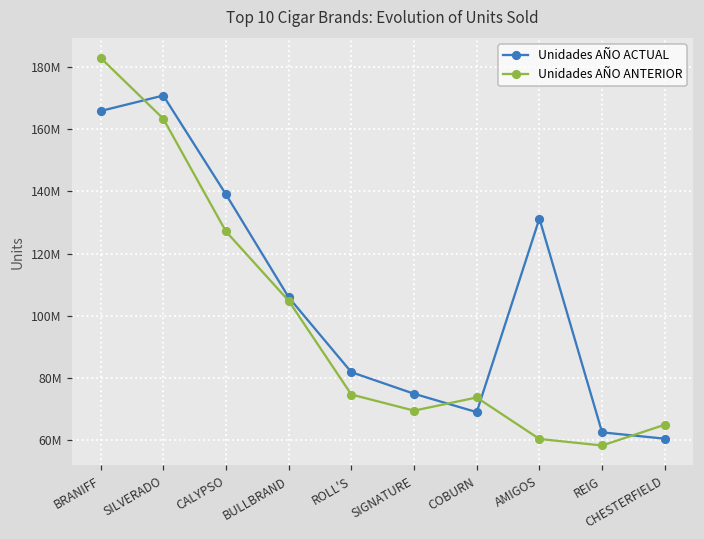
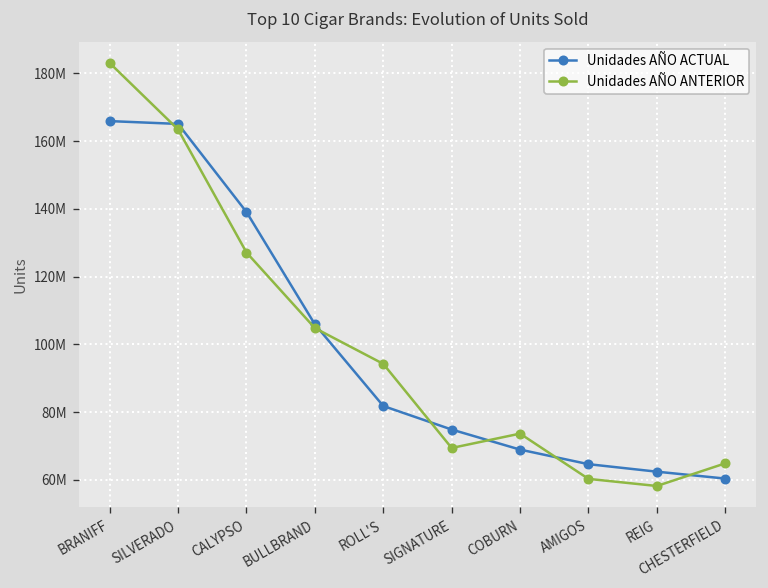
  {
    "Unidades AÑO ACTUAL": {
      "BRANIFF": 166000000,
-     "SILVERADO": 171000000,
+     "SILVERADO": 165000000,
      "CALYPSO": 139000000,
      "BULLBRAND": 106000000,
      "ROLL'S": 82000000,
      "SIGNATURE": 75000000,
      "COBURN": 69000000,
-     "AMIGOS": 131000000,
+     "AMIGOS": 65000000,
      "REIG": 62000000,
      "CHESTERFIELD": 60000000
    },
    "Unidades AÑO ANTERIOR": {
      "BRANIFF": 183000000,
      "SILVERADO": 163000000,
      "CALYPSO": 127000000,
      "BULLBRAND": 105000000,
-     "ROLL'S": 75000000,
+     "ROLL'S": 94000000,
      "SIGNATURE": 69000000,
      "COBURN": 74000000,
      "AMIGOS": 60000000,
      "REIG": 58000000,
      "CHESTERFIELD": 65000000
    }
  }
